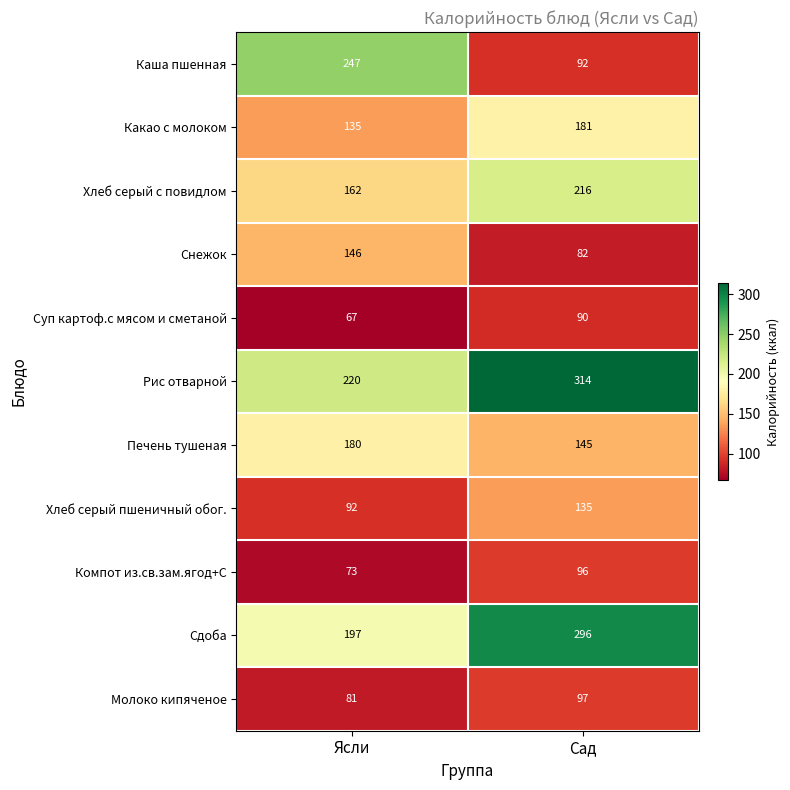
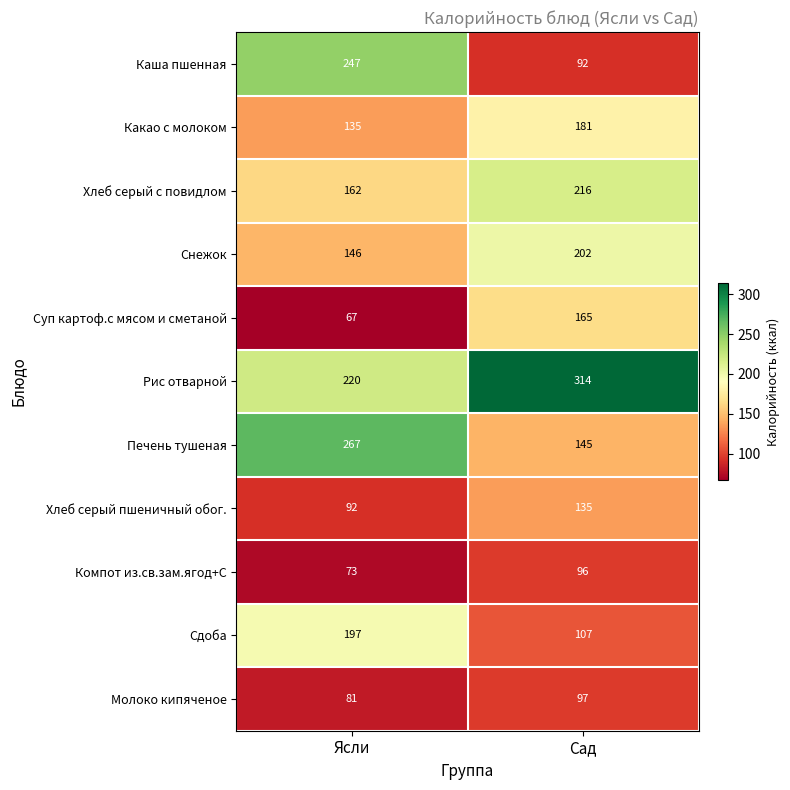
  {
    "Каша пшенная": {
      "Ясли": 247,
      "Сад": 92
    },
    "Какао с молоком": {
      "Ясли": 135,
      "Сад": 181
    },
    "Хлеб серый с повидлом": {
      "Ясли": 162,
      "Сад": 216
    },
    "Снежок": {
      "Ясли": 146,
-     "Сад": 82
+     "Сад": 202
    },
    "Суп картоф.с мясом и сметаной": {
      "Ясли": 67,
-     "Сад": 90
+     "Сад": 165
    },
    "Рис отварной": {
      "Ясли": 220,
      "Сад": 314
    },
    "Печень тушеная": {
-     "Ясли": 180,
+     "Ясли": 267,
      "Сад": 145
    },
    "Хлеб серый пшеничный обог.": {
      "Ясли": 92,
      "Сад": 135
    },
    "Компот из.св.зам.ягод+С": {
      "Ясли": 73,
      "Сад": 96
    },
    "Сдоба": {
      "Ясли": 197,
-     "Сад": 296
+     "Сад": 107
    },
    "Молоко кипяченое": {
      "Ясли": 81,
      "Сад": 97
    }
  }
